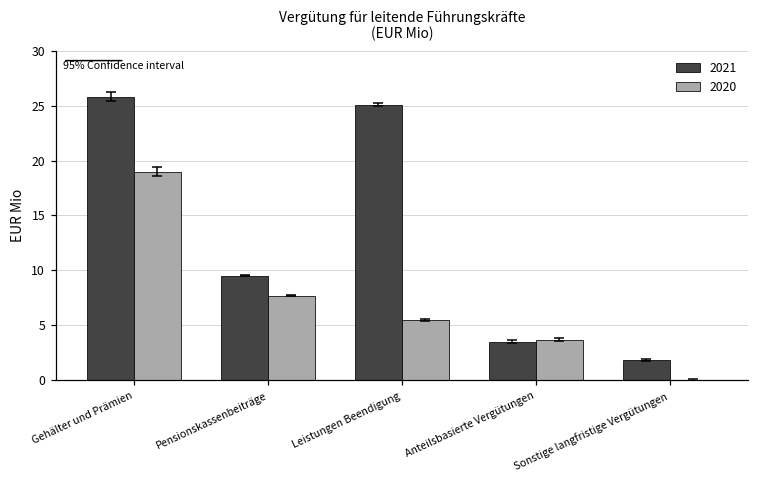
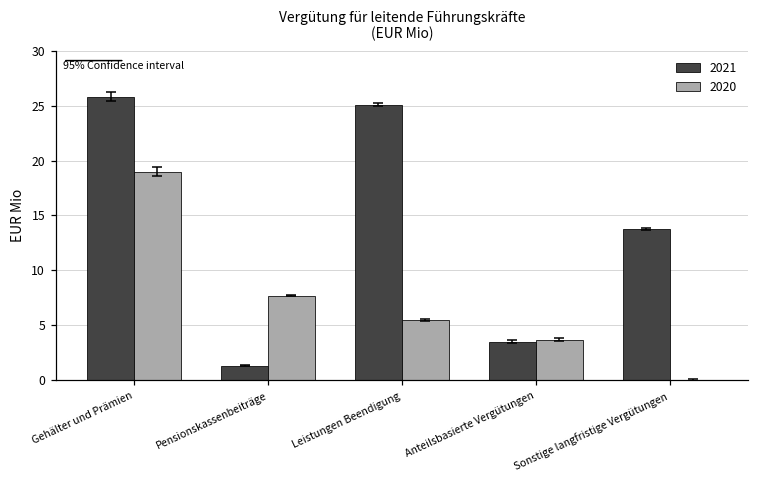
  {
    "2021": {
      "Gehälter und Prämien": 26,
-     "Pensionskassenbeiträge": 10,
+     "Pensionskassenbeiträge": 1,
      "Leistungen Beendigung": 25,
      "Anteilsbasierte Vergütungen": 4,
-     "Sonstige langfristige Vergütungen": 2
+     "Sonstige langfristige Vergütungen": 14
    },
    "2020": {
      "Gehälter und Prämien": 19,
      "Pensionskassenbeiträge": 8,
      "Leistungen Beendigung": 6,
      "Anteilsbasierte Vergütungen": 4,
      "Sonstige langfristige Vergütungen": 0
    }
  }
